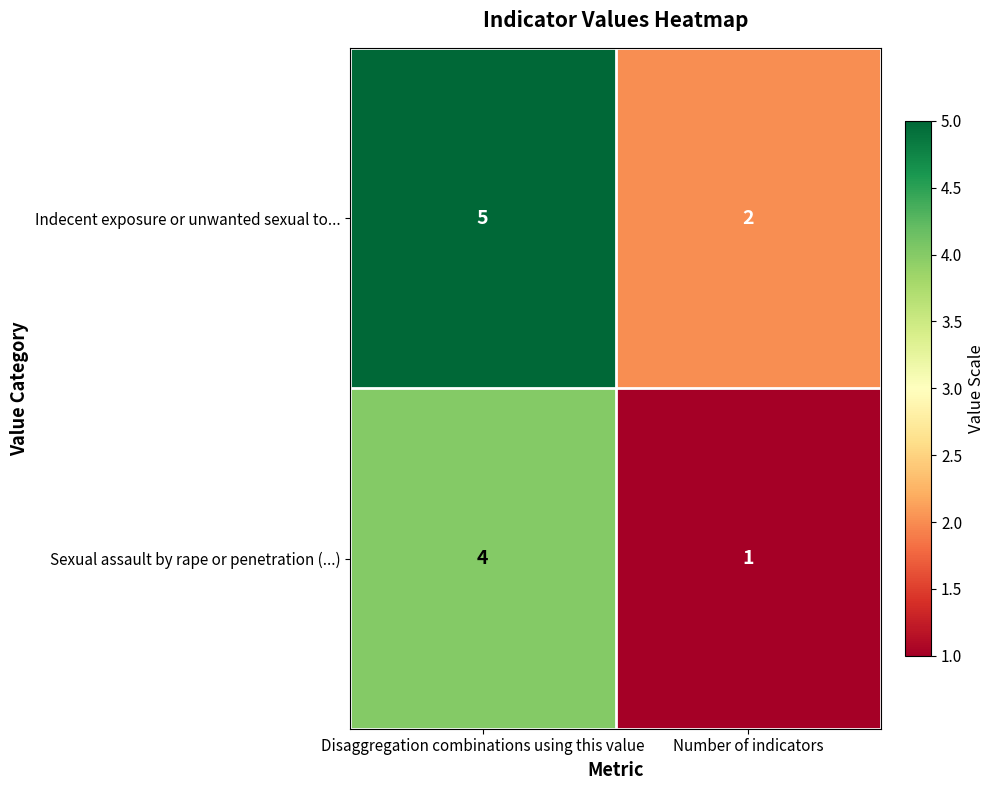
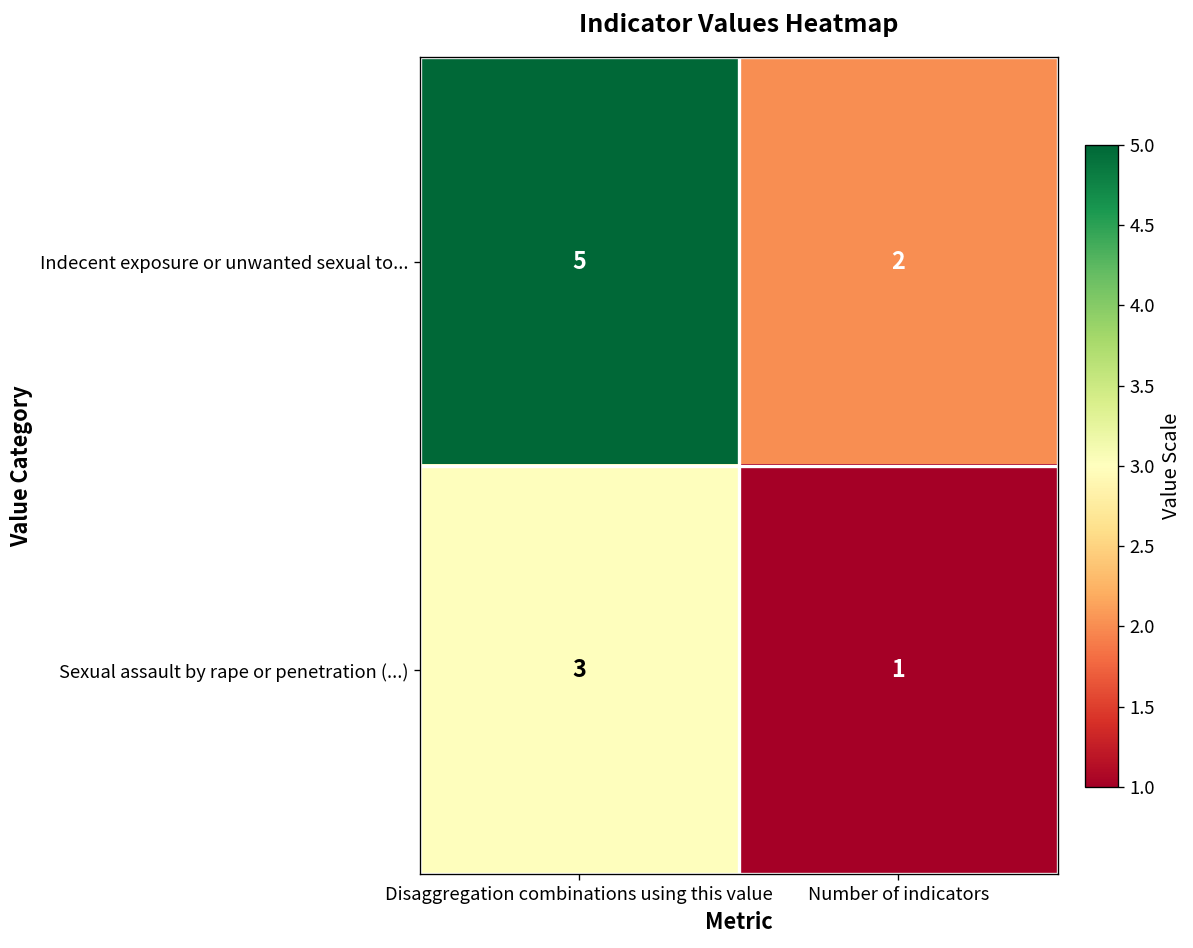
  {
    "Indecent exposure or unwanted sexual to...": {
      "Disaggregation combinations using this value": 5,
      "Number of indicators": 2
    },
    "Sexual assault by rape or penetration (...)": {
-     "Disaggregation combinations using this value": 4,
+     "Disaggregation combinations using this value": 3,
      "Number of indicators": 1
    }
  }
